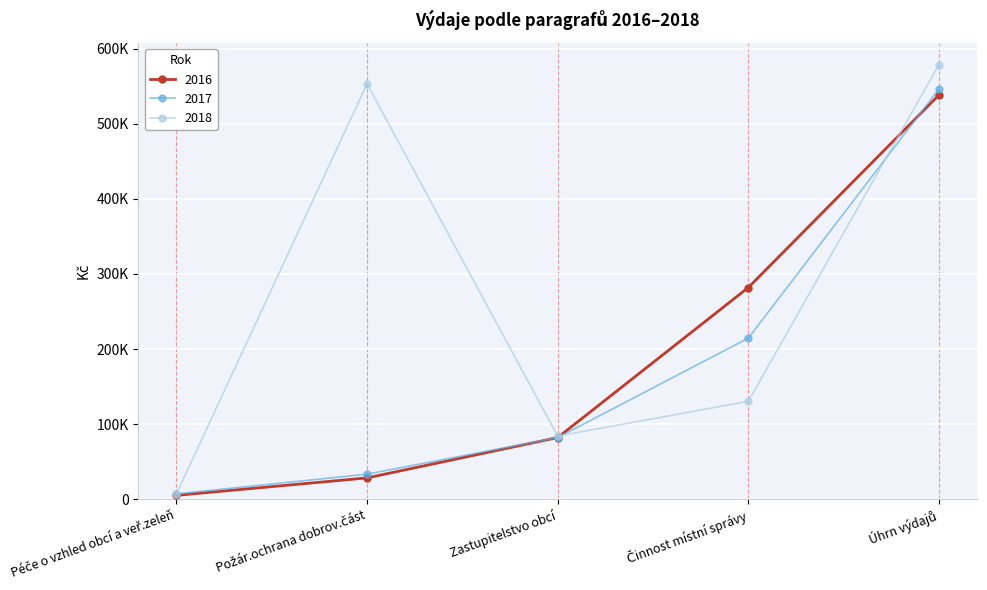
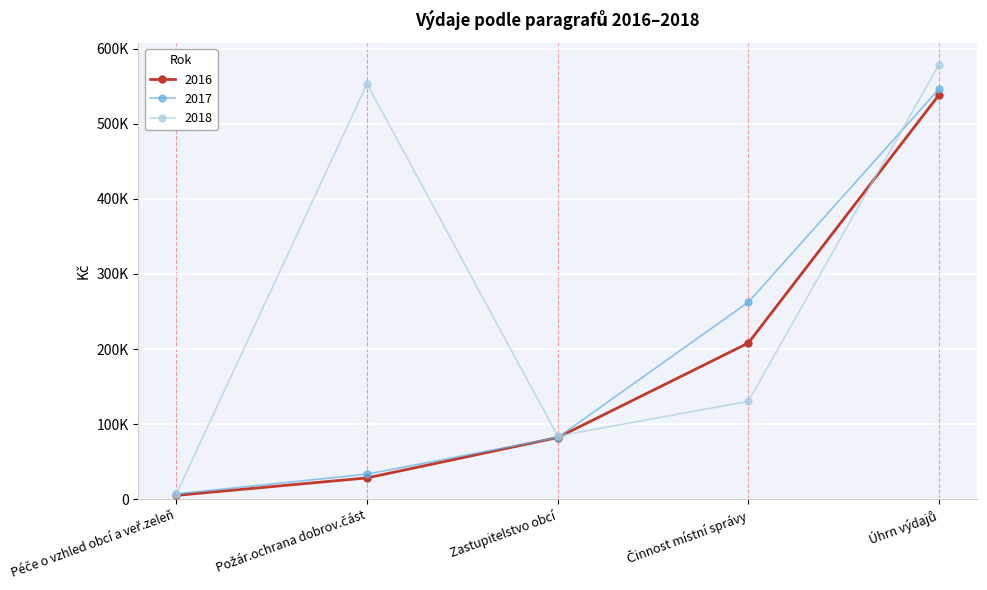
  {
    "2016": {
      "Požár.ochrana dobrov.část": 30000,
-     "Činnost místní správy": 280000,
+     "Činnost místní správy": 210000,
      "Úhrn výdajů": 540000
    },
    "2017": {
      "Požár.ochrana dobrov.část": 30000,
-     "Činnost místní správy": 210000,
+     "Činnost místní správy": 260000,
      "Úhrn výdajů": 550000
    },
    "2018": {
      "Požár.ochrana dobrov.část": 550000,
      "Činnost místní správy": 130000,
      "Úhrn výdajů": 580000
    }
  }
